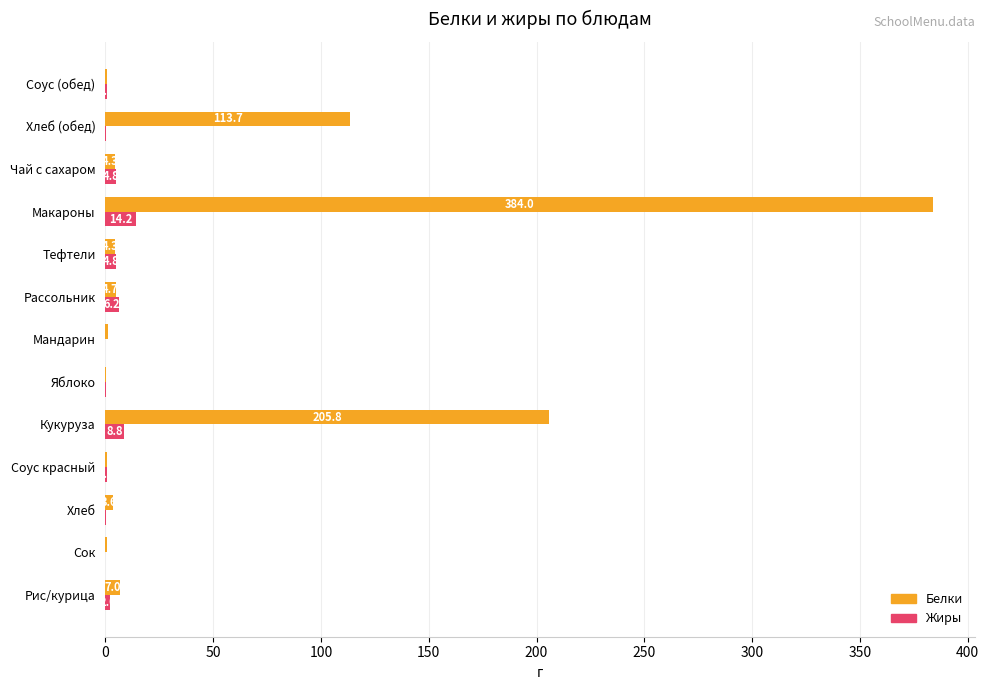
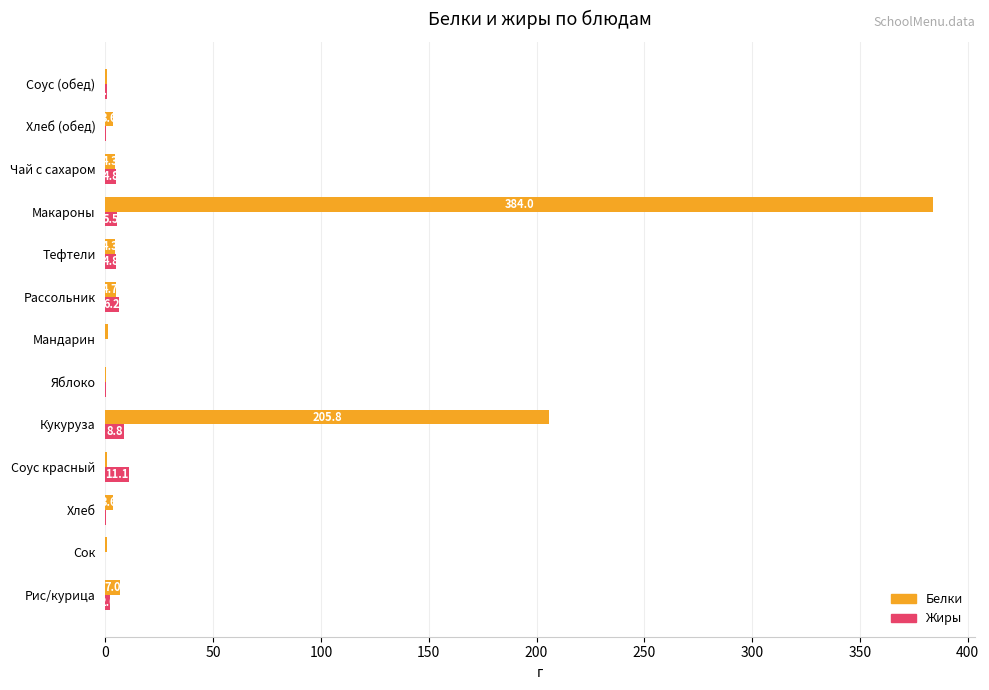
  {
    "Белки": {
-     "Хлеб (обед)": 114,
+     "Хлеб (обед)": 4,
      "Хлеб": 4
    },
    "Жиры": {
      "Чай с сахаром": 4.8,
-     "Макароны": 14.2,
+     "Макароны": 5.5,
      "Тефтели": 4.8,
      "Рассольник": 6.2,
      "Кукуруза": 8.8,
-     "Соус красный": 1
+     "Соус красный": 11
    }
  }
